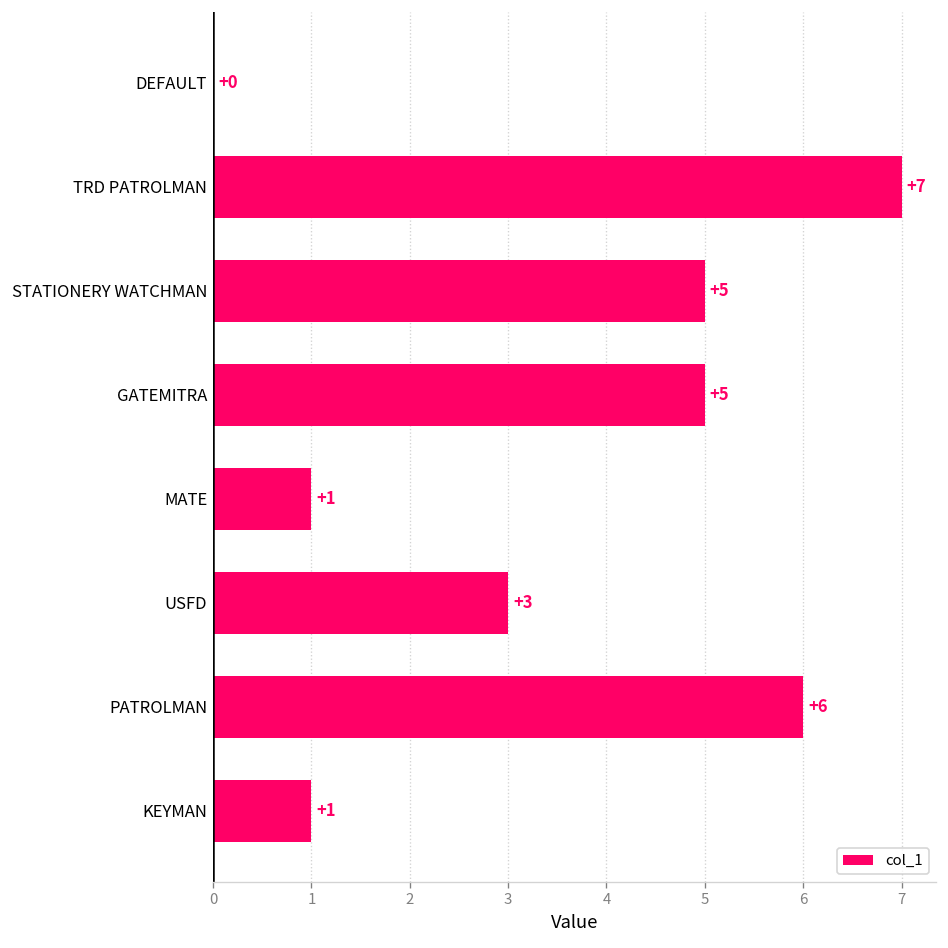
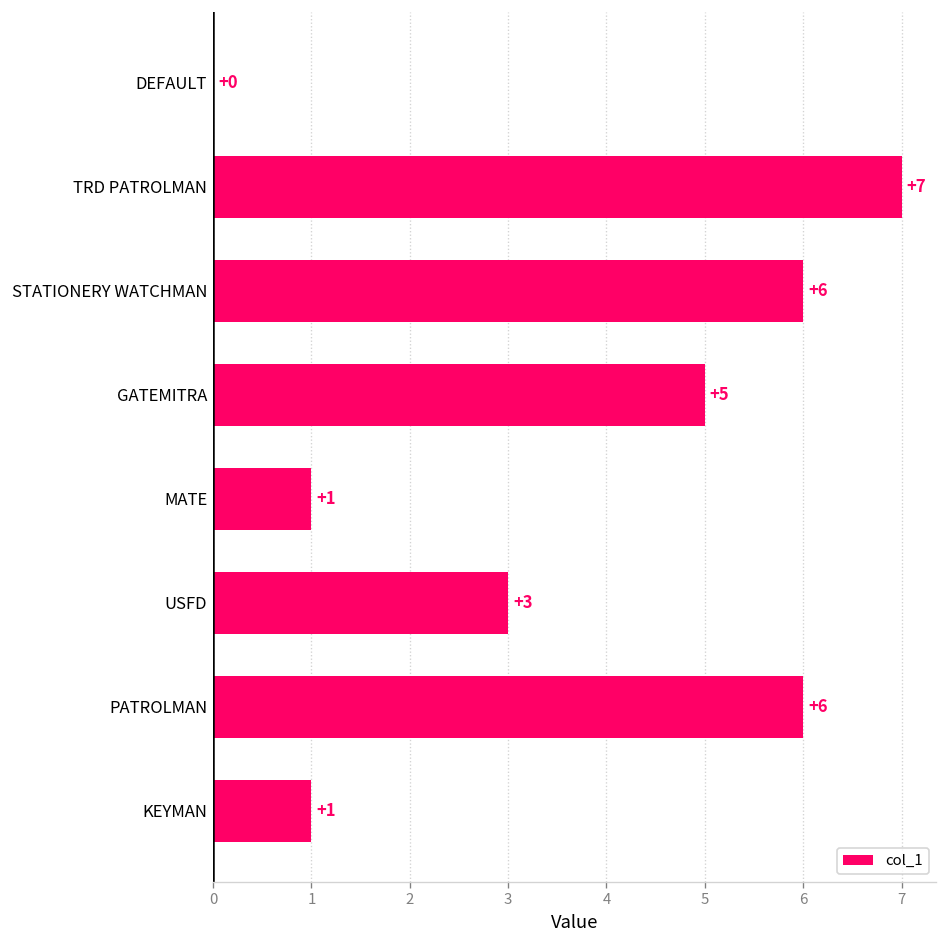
  {
    "DEFAULT": "+0",
    "TRD PATROLMAN": "+7",
-   "STATIONERY WATCHMAN": "+5",
+   "STATIONERY WATCHMAN": "+6",
    "GATEMITRA": "+5",
    "MATE": "+1",
    "USFD": "+3",
    "PATROLMAN": "+6",
    "KEYMAN": "+1"
  }
